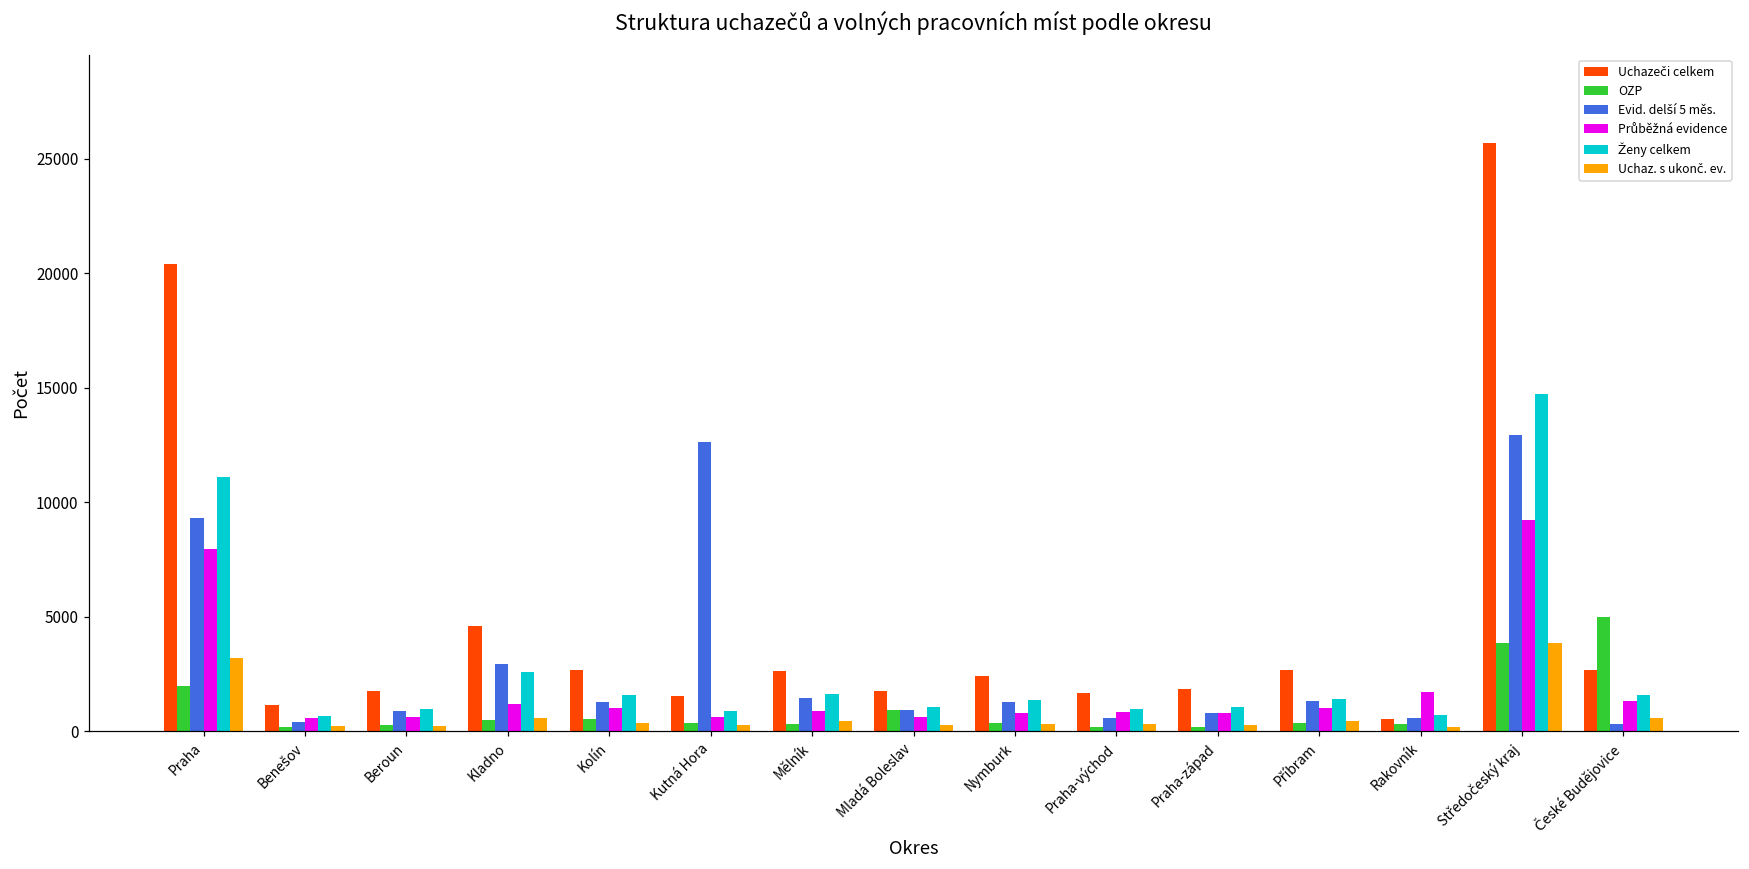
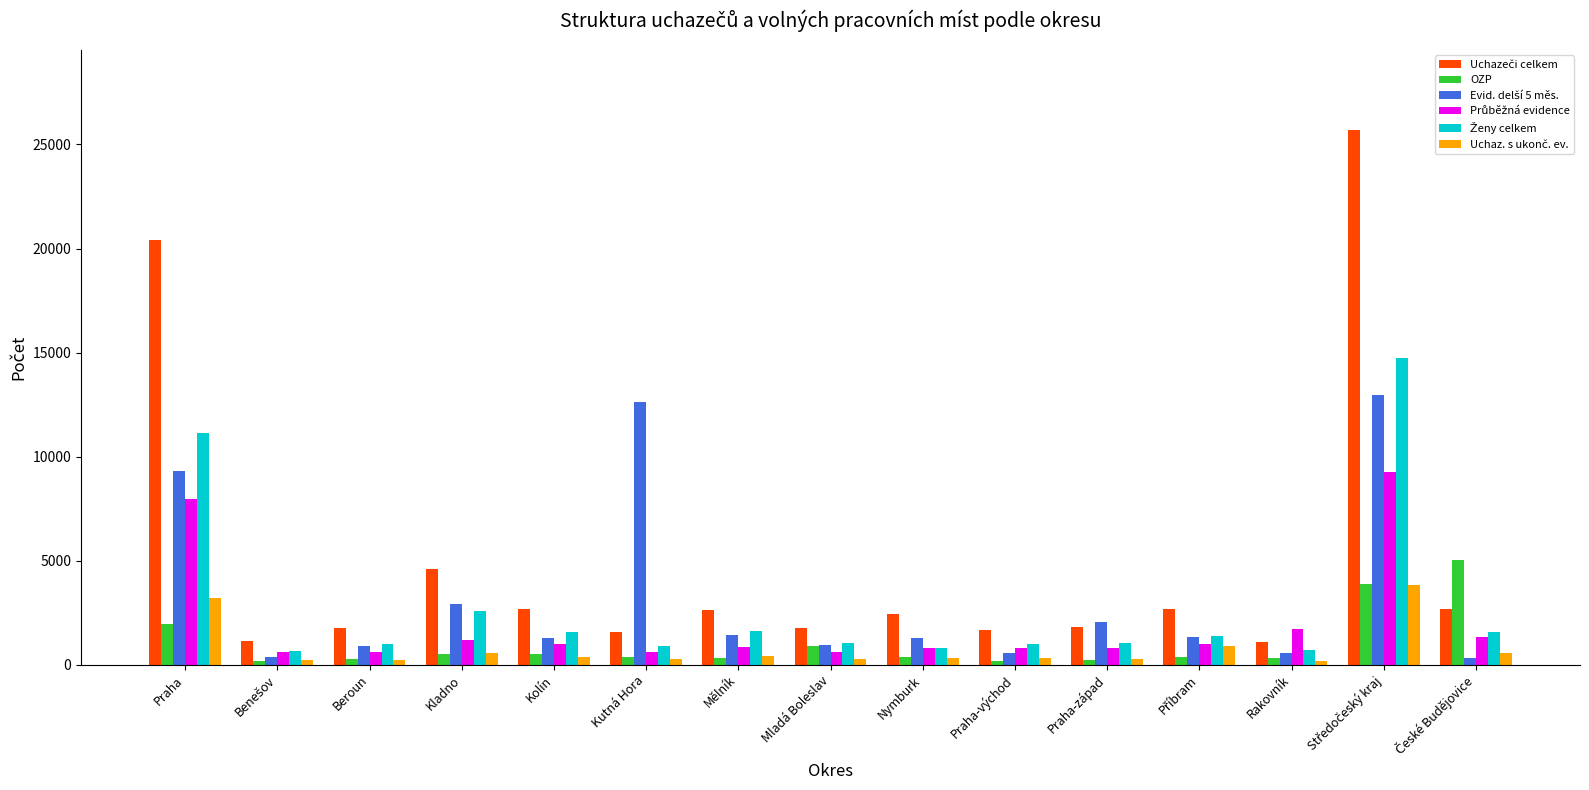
  {
    "Uchazeči celkem": {
      "Praha": 20400,
      "Benešov": 1100,
      "Beroun": 1700,
      "Kladno": 4600,
      "Kolín": 2700,
      "Kutná Hora": 1500,
      "Mělník": 2600,
      "Mladá Boleslav": 1800,
      "Nymburk": 2400,
      "Praha-východ": 1600,
      "Praha-západ": 1800,
      "Příbram": 2700,
-     "Rakovník": 500,
+     "Rakovník": 1100,
      "Středočeský kraj": 25700,
      "České Budějovice": 2700
    },
    "OZP": {
      "Praha": 2000,
      "Benešov": 200,
      "Beroun": 200,
      "Kladno": 500,
      "Kolín": 500,
      "Kutná Hora": 400,
      "Mělník": 300,
      "Mladá Boleslav": 900,
      "Nymburk": 300,
      "Praha-východ": 200,
      "Praha-západ": 200,
      "Příbram": 400,
      "Rakovník": 300,
      "Středočeský kraj": 3900,
      "České Budějovice": 5000
    },
    "Evid. delší 5 měs.": {
      "Praha": 9300,
      "Benešov": 400,
      "Beroun": 900,
      "Kladno": 2900,
      "Kolín": 1300,
      "Kutná Hora": 12600,
      "Mělník": 1400,
      "Mladá Boleslav": 900,
      "Nymburk": 1300,
      "Praha-východ": 600,
-     "Praha-západ": 800,
+     "Praha-západ": 2100,
      "Příbram": 1300,
      "Rakovník": 600,
      "Středočeský kraj": 12900,
      "České Budějovice": 300
    },
    "Průběžná evidence": {
      "Praha": 8000,
      "Benešov": 600,
      "Beroun": 600,
      "Kladno": 1200,
      "Kolín": 1000,
      "Kutná Hora": 600,
      "Mělník": 900,
      "Mladá Boleslav": 600,
      "Nymburk": 800,
      "Praha-východ": 800,
      "Praha-západ": 800,
      "Příbram": 1000,
      "Rakovník": 1700,
      "Středočeský kraj": 9200,
      "České Budějovice": 1300
    },
    "Ženy celkem": {
      "Praha": 11100,
      "Benešov": 600,
      "Beroun": 1000,
      "Kladno": 2600,
      "Kolín": 1600,
      "Kutná Hora": 900,
      "Mělník": 1600,
      "Mladá Boleslav": 1000,
-     "Nymburk": 1400,
+     "Nymburk": 800,
      "Praha-východ": 1000,
      "Praha-západ": 1100,
      "Příbram": 1400,
      "Rakovník": 700,
      "Středočeský kraj": 14700,
      "České Budějovice": 1600
    },
    "Uchaz. s ukonč. ev.": {
      "Praha": 3200,
      "Benešov": 200,
      "Beroun": 200,
      "Kladno": 600,
      "Kolín": 400,
      "Kutná Hora": 300,
      "Mělník": 400,
      "Mladá Boleslav": 300,
      "Nymburk": 300,
      "Praha-východ": 300,
      "Praha-západ": 300,
-     "Příbram": 400,
+     "Příbram": 900,
      "Rakovník": 200,
      "Středočeský kraj": 3800,
      "České Budějovice": 600
    }
  }
